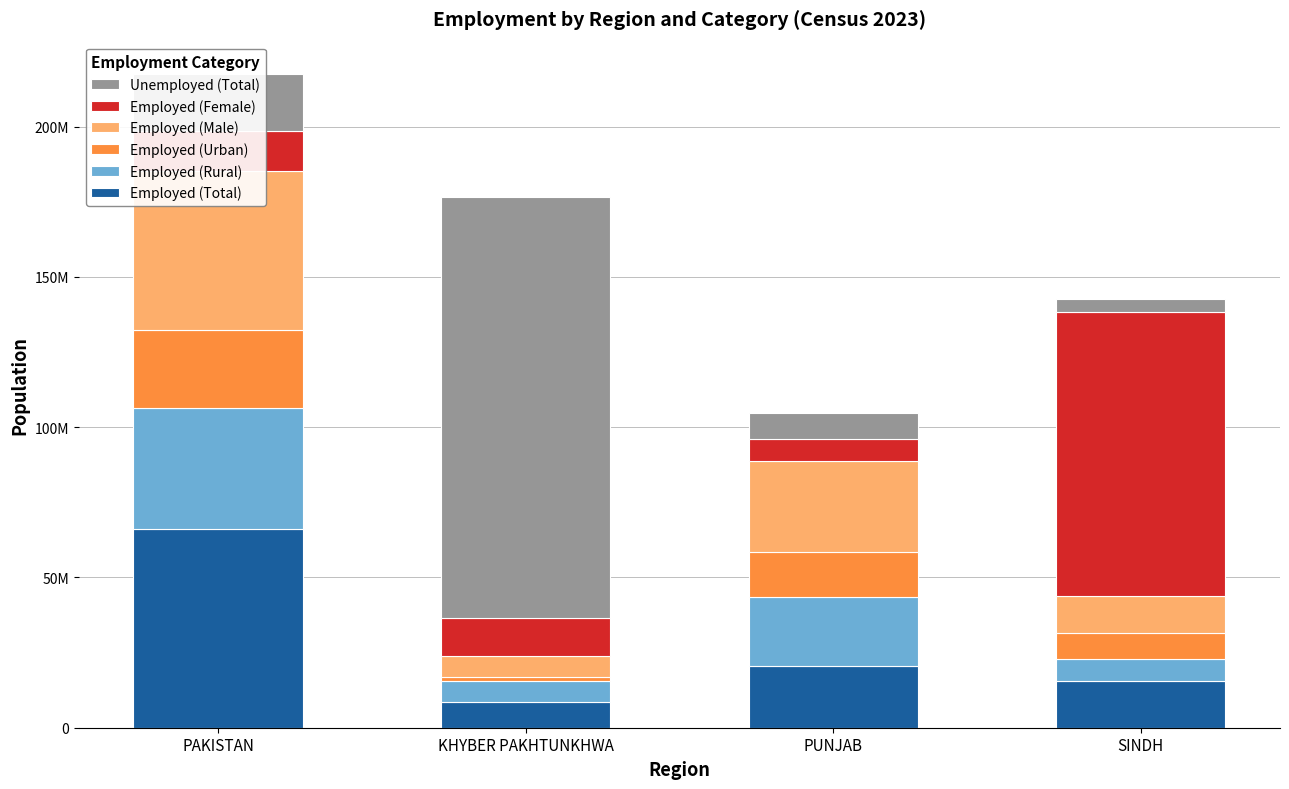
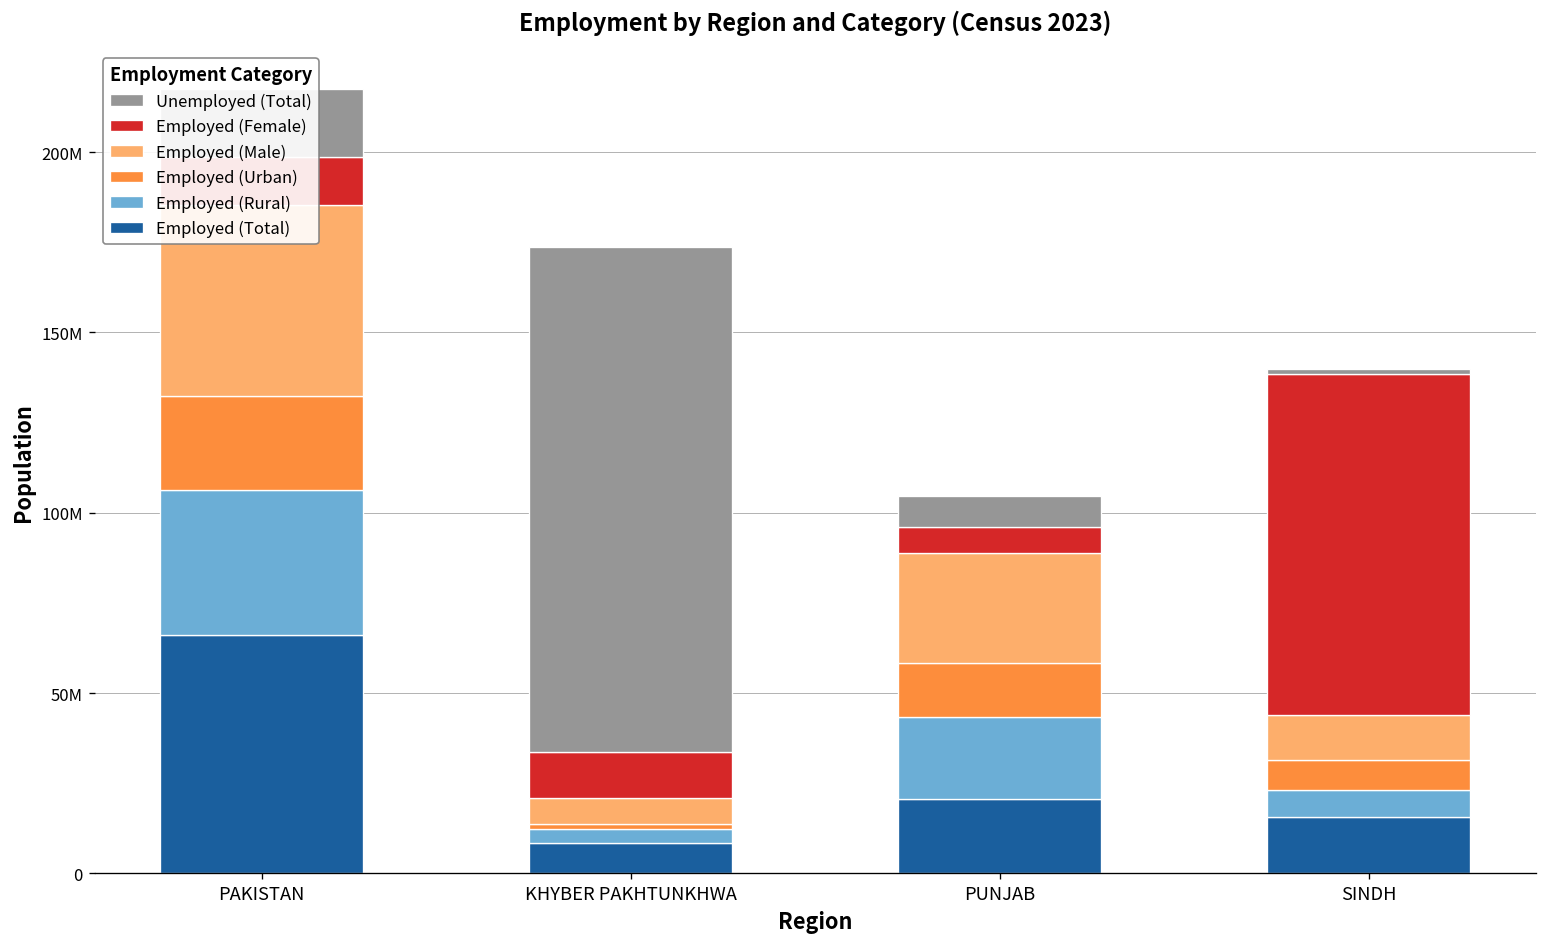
  {
    "Employed (Total)": {
      "PAKISTAN": 66000000,
      "KHYBER PAKHTUNKHWA": 8000000,
      "PUNJAB": 21000000,
      "SINDH": 16000000
    },
    "Employed (Rural)": {
      "PAKISTAN": 40000000,
-     "KHYBER PAKHTUNKHWA": 7000000,
+     "KHYBER PAKHTUNKHWA": 4000000,
      "PUNJAB": 23000000,
      "SINDH": 7000000
    },
    "Employed (Female)": {
      "KHYBER PAKHTUNKHWA": 13000000,
      "PUNJAB": 7000000,
      "SINDH": 95000000
    },
    "Unemployed (Total)": {
      "KHYBER PAKHTUNKHWA": 140000000,
      "PUNJAB": 8000000,
-     "SINDH": 4000000
+     "SINDH": 1000000
    }
  }
